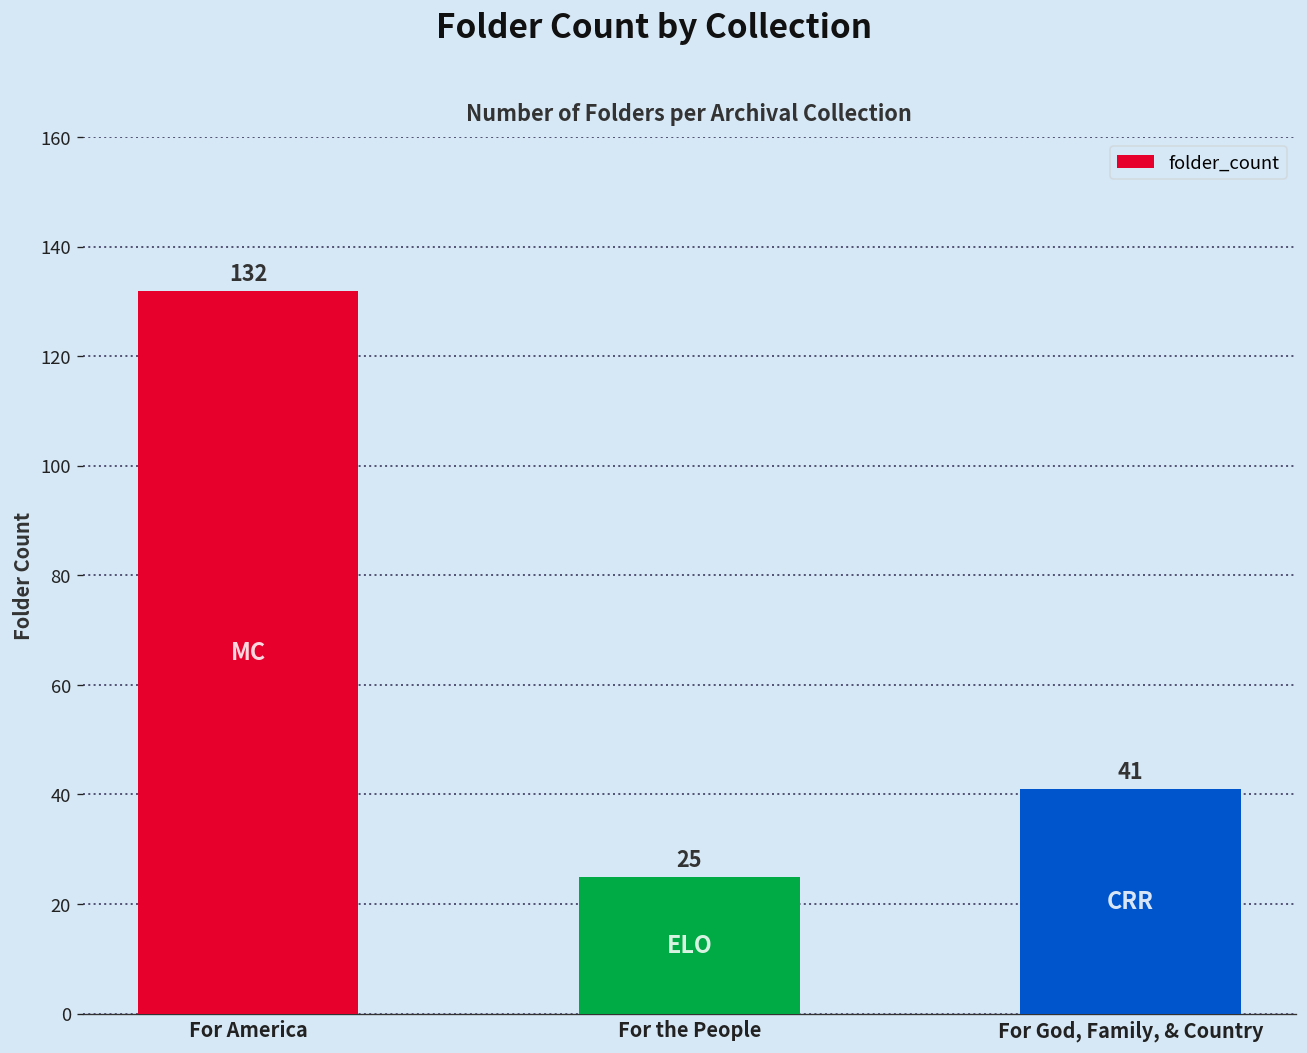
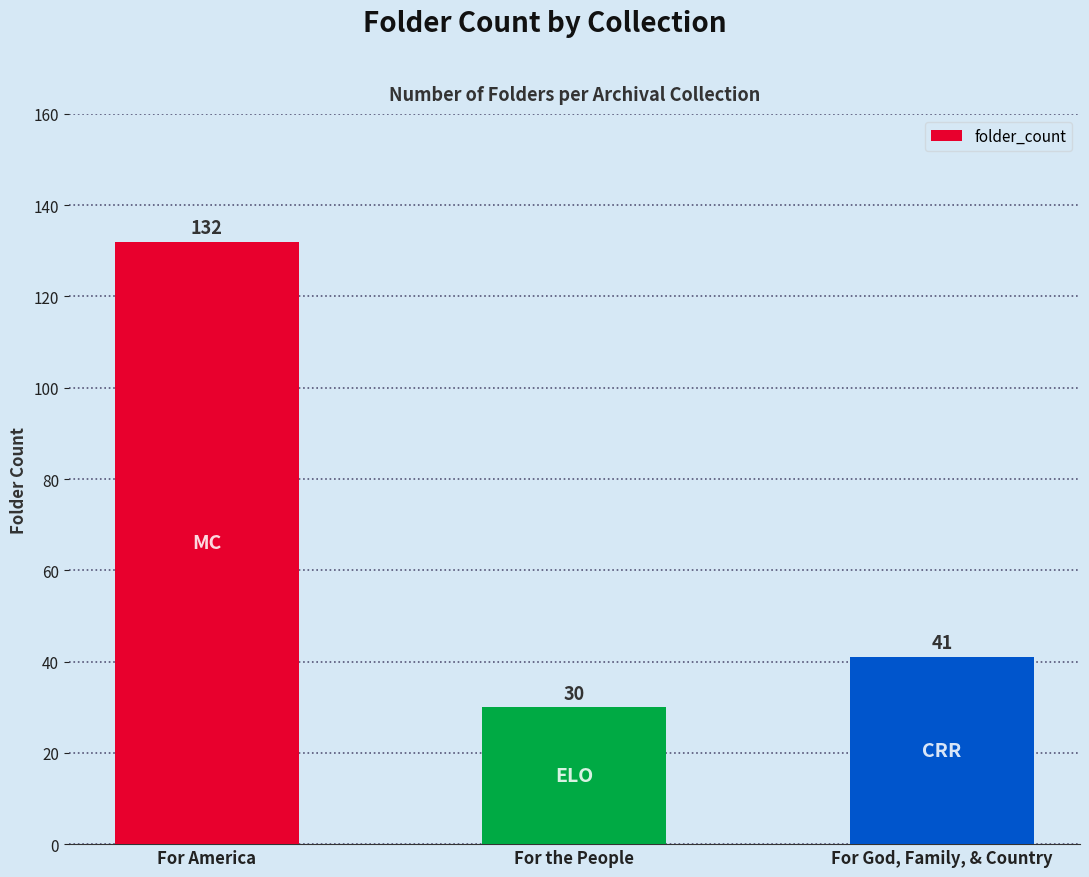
  {
    "For America": 132,
-   "For the People": 25,
+   "For the People": 30,
    "For God, Family, & Country": 41
  }
